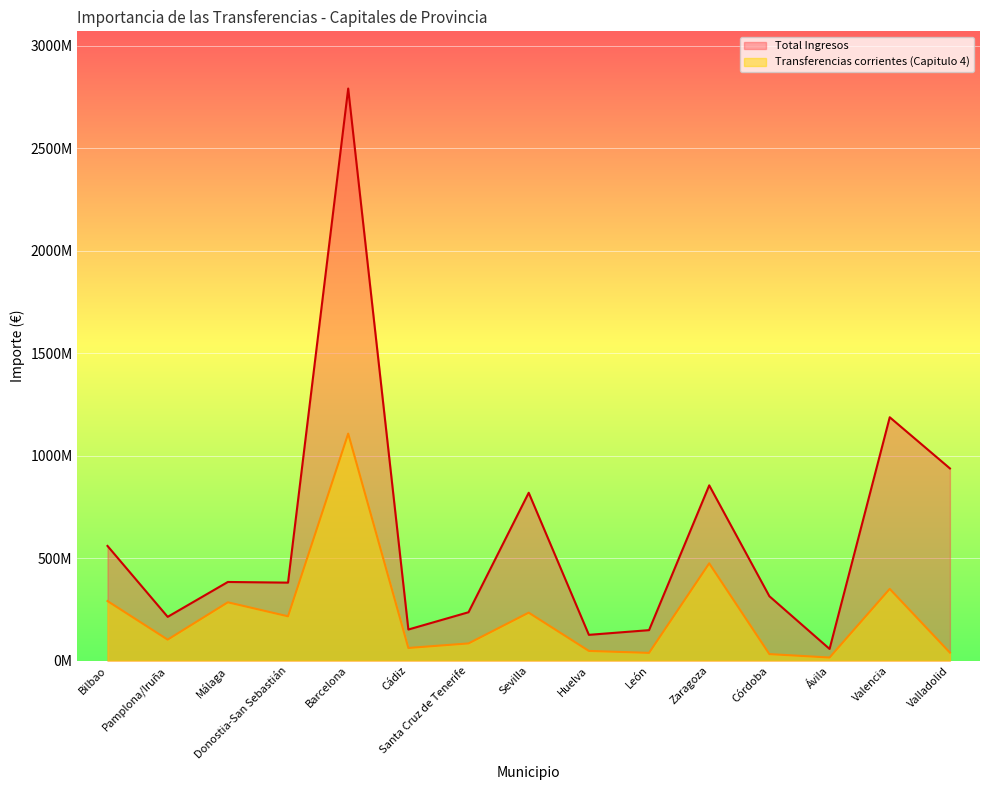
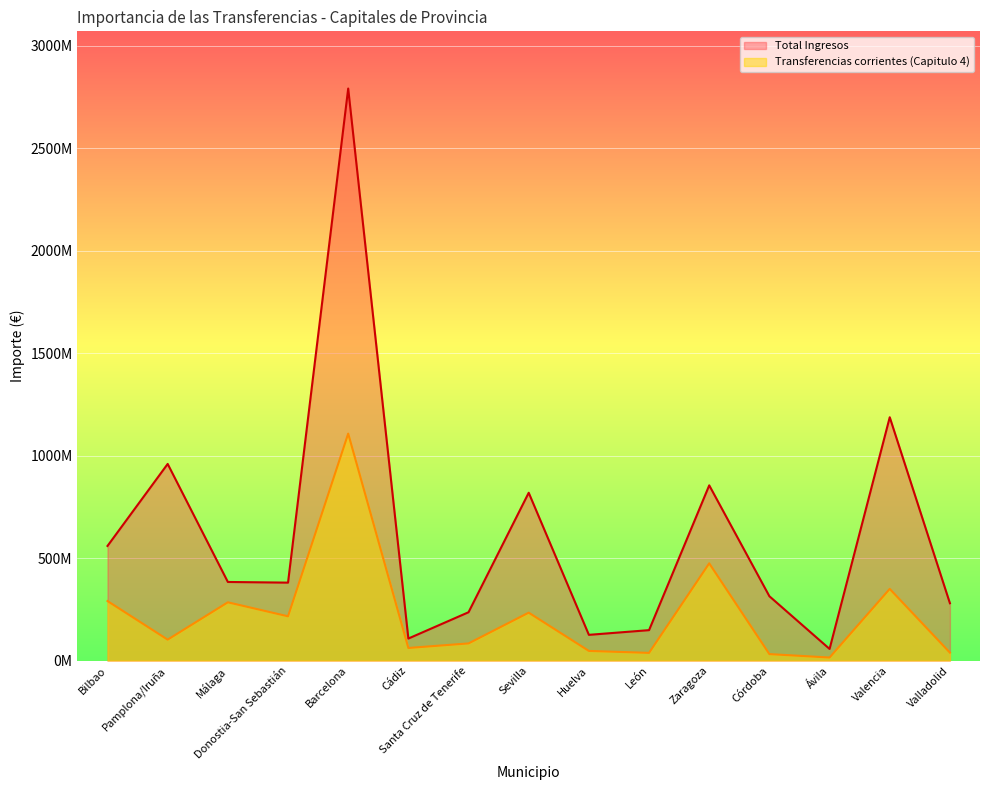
  {
    "Total Ingresos": {
      "Bilbao": 560000000,
-     "Pamplona/Iruña": 210000000,
+     "Pamplona/Iruña": 960000000,
      "Málaga": 380000000,
      "Donostia-San Sebastián": 380000000,
      "Barcelona": 2790000000,
-     "Cádiz": 150000000,
+     "Cádiz": 110000000,
      "Santa Cruz de Tenerife": 240000000,
      "Sevilla": 820000000,
      "Huelva": 130000000,
      "León": 150000000,
      "Zaragoza": 850000000,
      "Córdoba": 310000000,
      "Ávila": 60000000,
      "Valencia": 1190000000,
-     "Valladolid": 940000000
+     "Valladolid": 280000000
    },
    "Transferencias corrientes (Capitulo 4)": {
      "Bilbao": 290000000,
      "Pamplona/Iruña": 100000000,
      "Málaga": 280000000,
      "Donostia-San Sebastián": 220000000,
      "Barcelona": 1110000000,
      "Cádiz": 60000000,
      "Santa Cruz de Tenerife": 80000000,
      "Sevilla": 230000000,
      "Huelva": 50000000,
      "León": 40000000,
      "Zaragoza": 470000000,
      "Córdoba": 30000000,
      "Ávila": 10000000,
      "Valencia": 350000000,
      "Valladolid": 40000000
    }
  }
